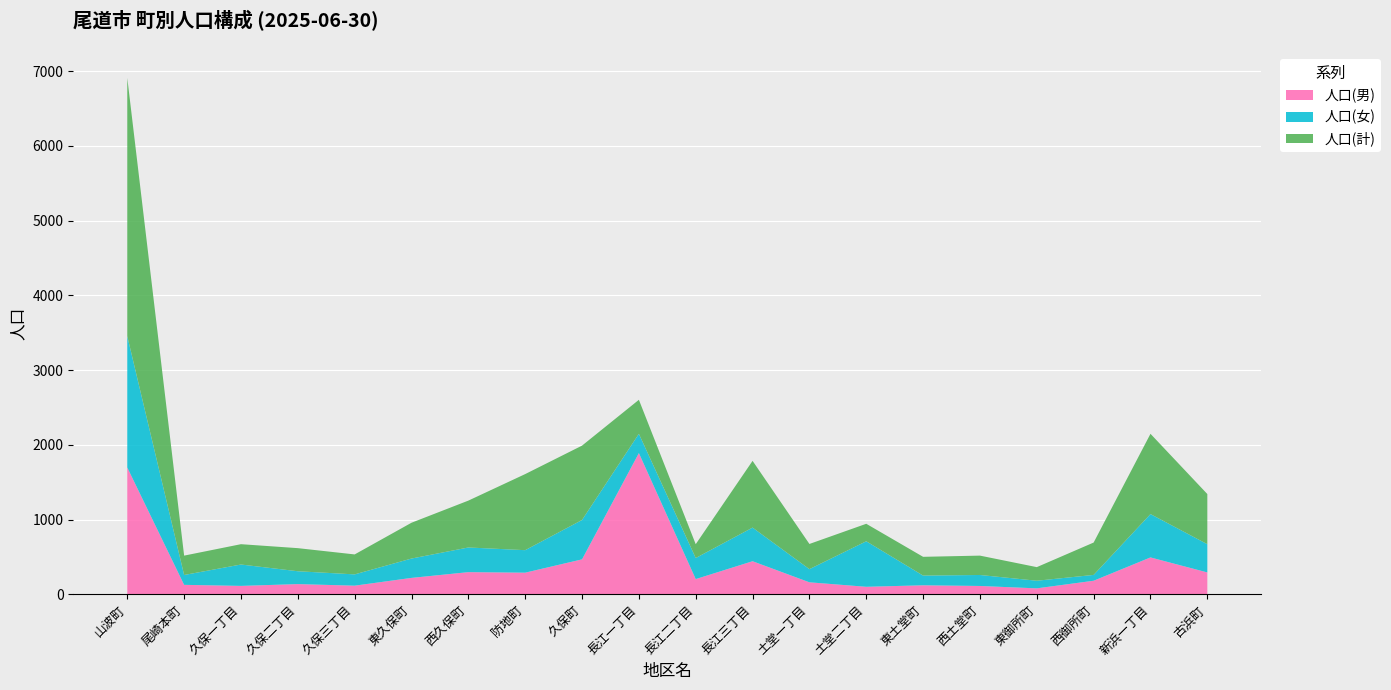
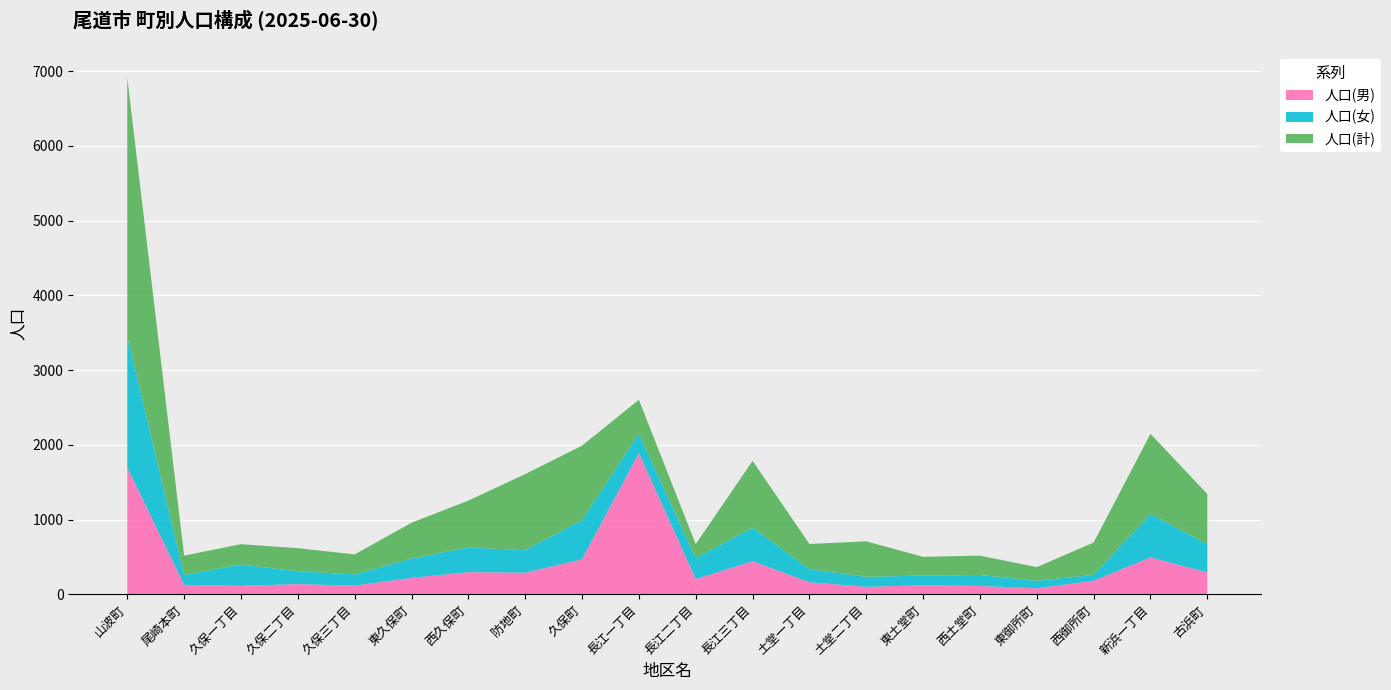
  {
    "人口(男)": {
      "山波町": 1700,
      "尾崎本町": 100,
      "久保一丁目": 100,
      "久保二丁目": 100,
      "久保三丁目": 100,
      "東久保町": 200,
      "西久保町": 300,
      "防地町": 300,
      "久保町": 500,
      "長江一丁目": 1900,
      "長江二丁目": 200,
      "長江三丁目": 400,
      "土堂一丁目": 200,
      "土堂二丁目": 100,
      "東土堂町": 100,
      "西土堂町": 100,
      "東御所町": 100,
      "西御所町": 200,
      "新浜一丁目": 500,
      "古浜町": 300
    },
    "人口(女)": {
      "山波町": 1800,
      "尾崎本町": 100,
      "久保一丁目": 300,
      "久保二丁目": 200,
      "久保三丁目": 200,
      "東久保町": 300,
      "西久保町": 300,
      "防地町": 300,
      "久保町": 500,
      "長江一丁目": 300,
      "長江二丁目": 300,
      "長江三丁目": 500,
      "土堂一丁目": 200,
-     "土堂二丁目": 600,
+     "土堂二丁目": 100,
      "東土堂町": 100,
      "西土堂町": 100,
      "東御所町": 100,
      "西御所町": 100,
      "新浜一丁目": 600,
      "古浜町": 400
    },
    "人口(計)": {
      "山波町": 3500,
      "尾崎本町": 300,
      "久保一丁目": 300,
      "久保二丁目": 300,
      "久保三丁目": 300,
      "東久保町": 500,
      "西久保町": 600,
      "防地町": 1000,
      "久保町": 1000,
      "長江一丁目": 500,
      "長江二丁目": 200,
      "長江三丁目": 900,
      "土堂一丁目": 300,
-     "土堂二丁目": 200,
+     "土堂二丁目": 500,
      "東土堂町": 300,
      "西土堂町": 300,
      "東御所町": 200,
      "西御所町": 400,
      "新浜一丁目": 1100,
      "古浜町": 700
    }
  }
